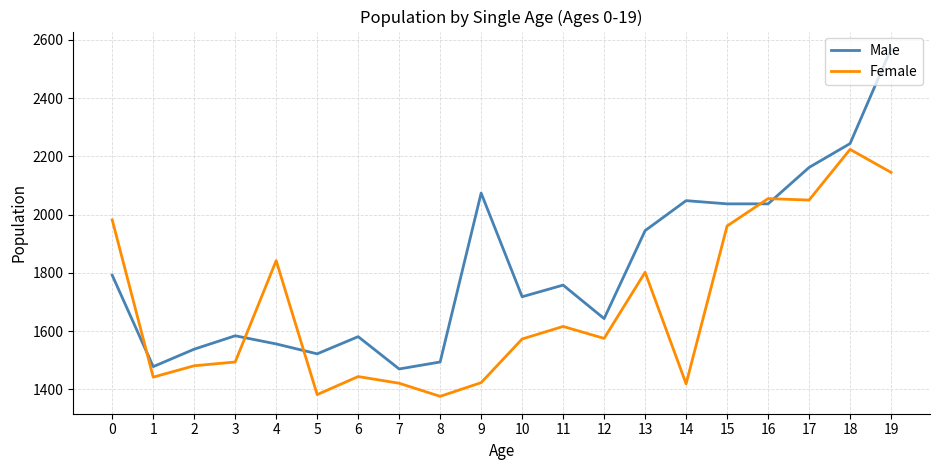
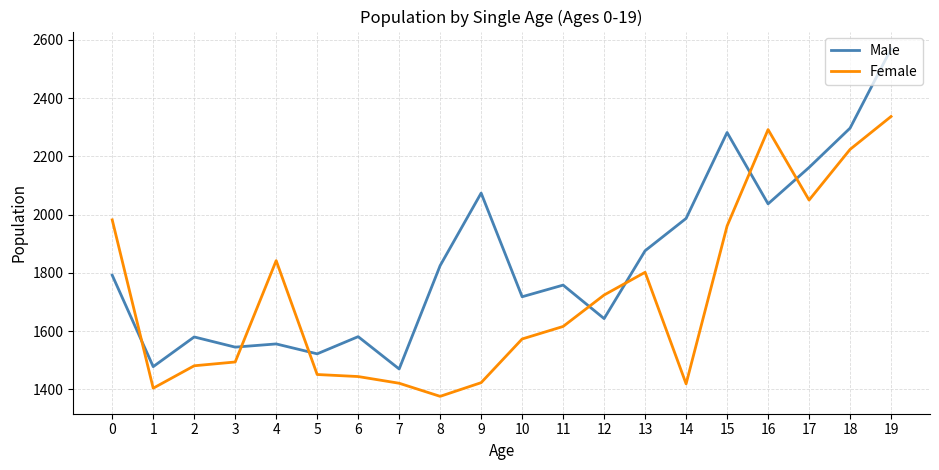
  {
    "Male": {
      "0": 1790,
      "1": 1480,
-     "2": 1540,
-     "3": 1580,
+     "2": 1580,
+     "3": 1550,
      "4": 1560,
      "5": 1520,
      "6": 1580,
      "7": 1470,
-     "8": 1490,
+     "8": 1830,
      "9": 2070,
      "10": 1720,
      "11": 1760,
      "12": 1640,
-     "13": 1950,
-     "14": 2050,
-     "15": 2040,
+     "13": 1880,
+     "14": 1990,
+     "15": 2280,
      "16": 2040,
      "17": 2160,
-     "18": 2240
+     "18": 2300
    },
    "Female": {
      "0": 1980,
-     "1": 1440,
+     "1": 1400,
      "2": 1480,
      "3": 1490,
      "4": 1840,
-     "5": 1380,
+     "5": 1450,
      "6": 1440,
      "7": 1420,
      "8": 1380,
      "9": 1420,
      "10": 1570,
      "11": 1620,
-     "12": 1580,
+     "12": 1720,
      "13": 1800,
      "14": 1420,
      "15": 1960,
-     "16": 2060,
+     "16": 2290,
      "17": 2050,
      "18": 2220,
-     "19": 2150
+     "19": 2340
    }
  }
